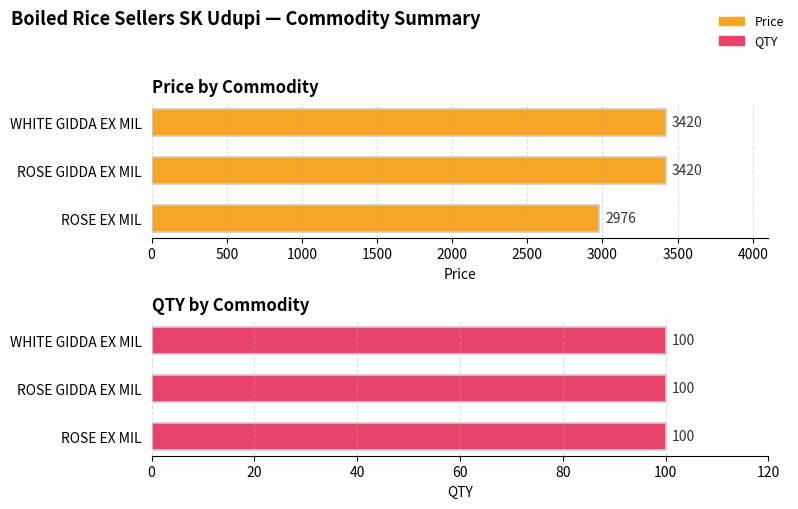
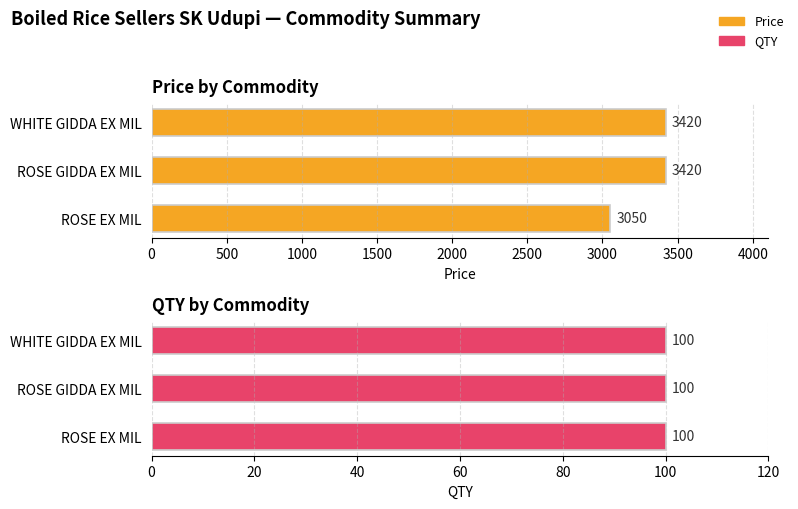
  {
    "Price by Commodity": {
      "WHITE GIDDA EX MIL": 3420,
      "ROSE GIDDA EX MIL": 3420,
-     "ROSE EX MIL": 2976
+     "ROSE EX MIL": 3050
    },
    "QTY by Commodity": {
      "WHITE GIDDA EX MIL": 100,
      "ROSE GIDDA EX MIL": 100,
      "ROSE EX MIL": 100
    }
  }
